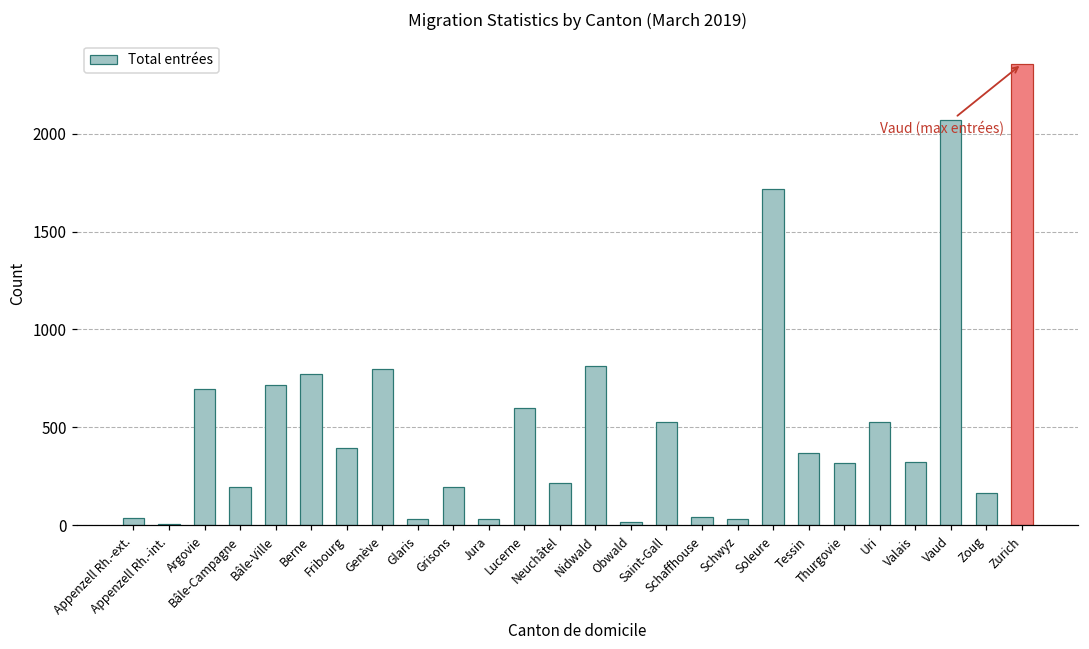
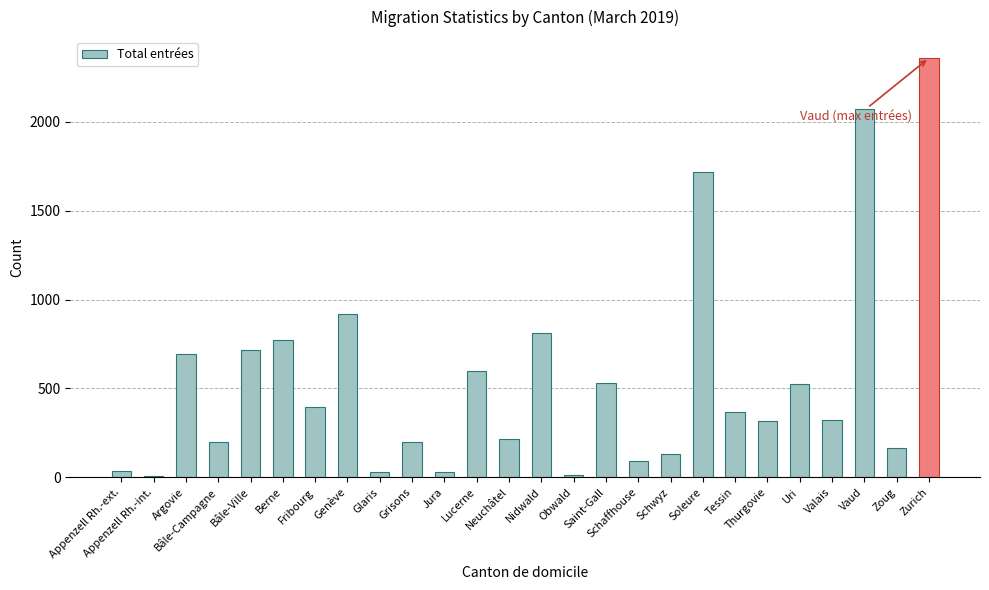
  {
    "Appenzell Rh.-ext.": 40,
    "Argovie": 700,
    "Bâle-Campagne": 200,
    "Bâle-Ville": 720,
    "Berne": 770,
    "Fribourg": 390,
-   "Genève": 800,
+   "Genève": 920,
    "Glaris": 30,
    "Grisons": 200,
    "Jura": 30,
    "Lucerne": 600,
    "Neuchâtel": 210,
    "Nidwald": 810,
    "Obwald": 20,
    "Saint-Gall": 530,
-   "Schaffhouse": 40,
-   "Schwyz": 30,
+   "Schaffhouse": 90,
+   "Schwyz": 130,
    "Soleure": 1720,
    "Tessin": 370,
    "Thurgovie": 320,
    "Uri": 530,
    "Valais": 320,
    "Vaud": 2070,
    "Zoug": 170,
    "Zurich": 2360
  }
